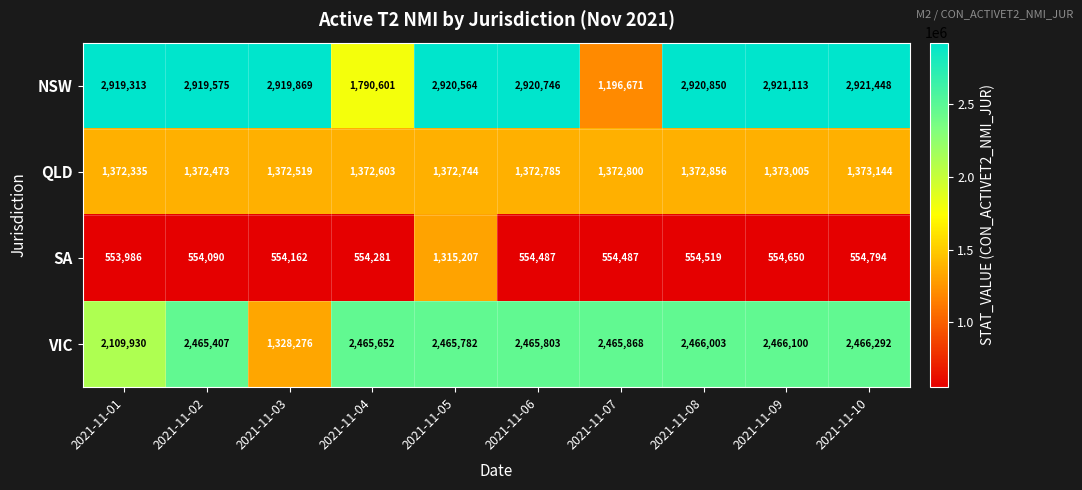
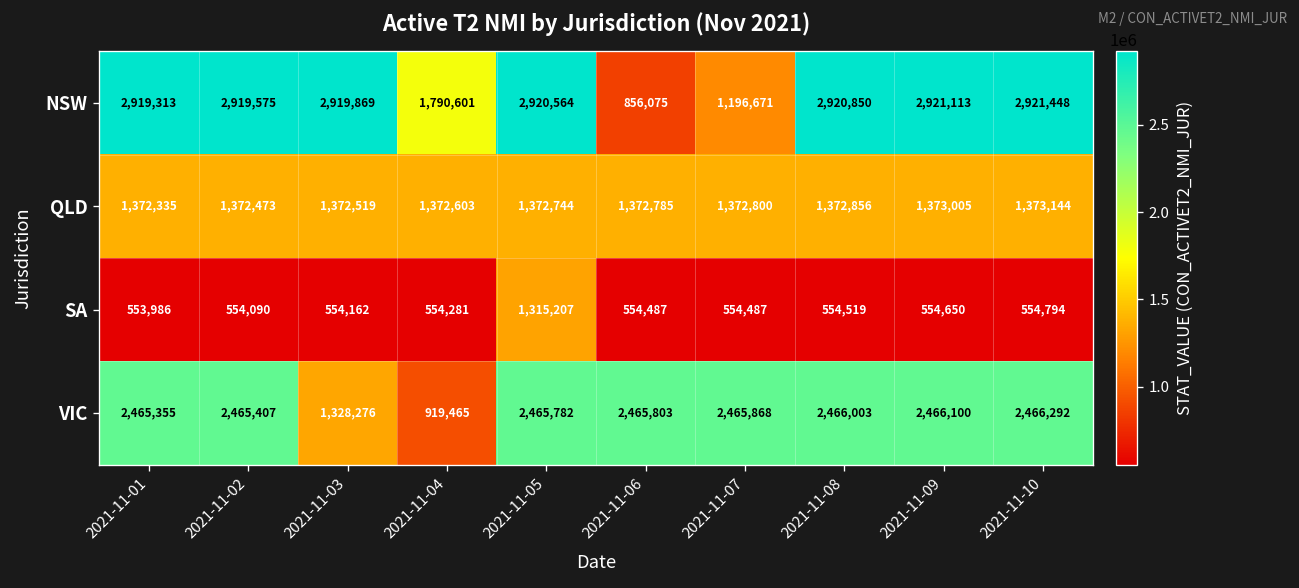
  {
    "NSW": {
      "2021-11-01": "2,919,313",
      "2021-11-02": "2,919,575",
      "2021-11-03": "2,919,869",
      "2021-11-04": "1,790,601",
      "2021-11-05": "2,920,564",
-     "2021-11-06": "2,920,746",
+     "2021-11-06": "856,075",
      "2021-11-07": "1,196,671",
      "2021-11-08": "2,920,850",
      "2021-11-09": "2,921,113",
      "2021-11-10": "2,921,448"
    },
    "QLD": {
      "2021-11-01": "1,372,335",
      "2021-11-02": "1,372,473",
      "2021-11-03": "1,372,519",
      "2021-11-04": "1,372,603",
      "2021-11-05": "1,372,744",
      "2021-11-06": "1,372,785",
      "2021-11-07": "1,372,800",
      "2021-11-08": "1,372,856",
      "2021-11-09": "1,373,005",
      "2021-11-10": "1,373,144"
    },
    "SA": {
      "2021-11-01": "553,986",
      "2021-11-02": "554,090",
      "2021-11-03": "554,162",
      "2021-11-04": "554,281",
      "2021-11-05": "1,315,207",
      "2021-11-06": "554,487",
      "2021-11-07": "554,487",
      "2021-11-08": "554,519",
      "2021-11-09": "554,650",
      "2021-11-10": "554,794"
    },
    "VIC": {
-     "2021-11-01": "2,109,930",
+     "2021-11-01": "2,465,355",
      "2021-11-02": "2,465,407",
      "2021-11-03": "1,328,276",
-     "2021-11-04": "2,465,652",
+     "2021-11-04": "919,465",
      "2021-11-05": "2,465,782",
      "2021-11-06": "2,465,803",
      "2021-11-07": "2,465,868",
      "2021-11-08": "2,466,003",
      "2021-11-09": "2,466,100",
      "2021-11-10": "2,466,292"
    }
  }
